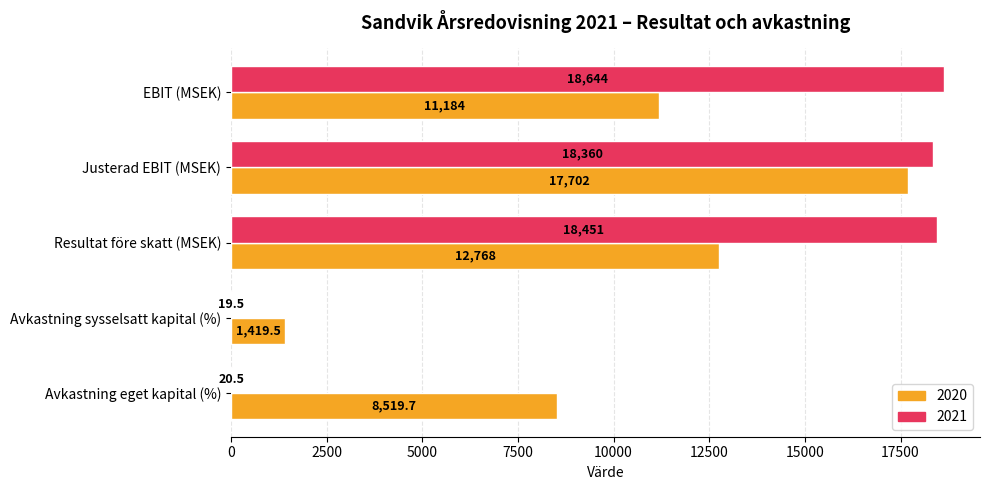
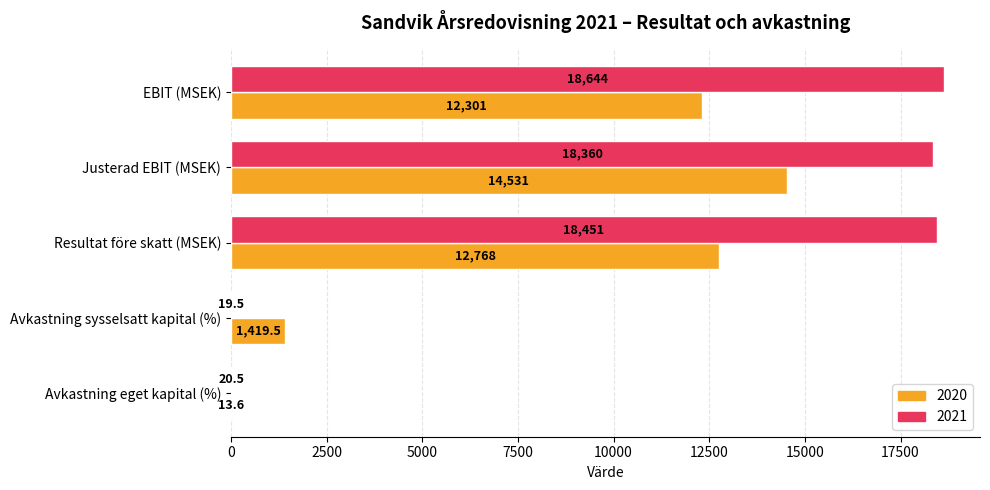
  {
    "2020": {
-     "EBIT (MSEK)": "11,184",
-     "Justerad EBIT (MSEK)": "17,702",
+     "EBIT (MSEK)": "12,301",
+     "Justerad EBIT (MSEK)": "14,531",
      "Resultat före skatt (MSEK)": "12,768",
      "Avkastning sysselsatt kapital (%)": "1,419.5",
-     "Avkastning eget kapital (%)": "8,519.7"
+     "Avkastning eget kapital (%)": "13.6"
    },
    "2021": {
      "EBIT (MSEK)": "18,644",
      "Justerad EBIT (MSEK)": "18,360",
      "Resultat före skatt (MSEK)": "18,451",
      "Avkastning sysselsatt kapital (%)": "19.5",
      "Avkastning eget kapital (%)": "20.5"
    }
  }
